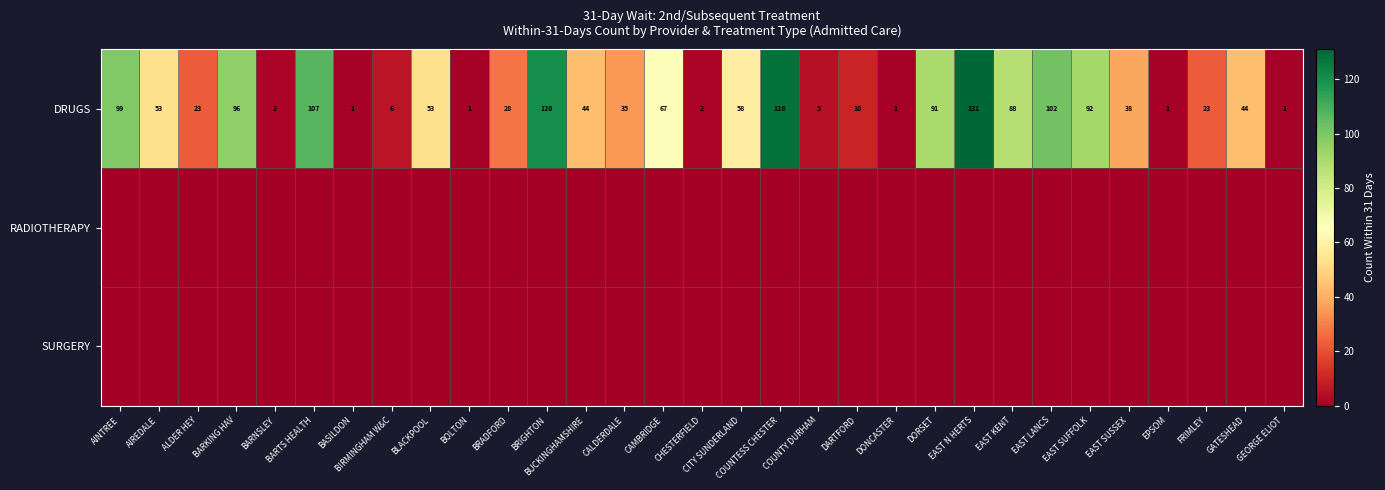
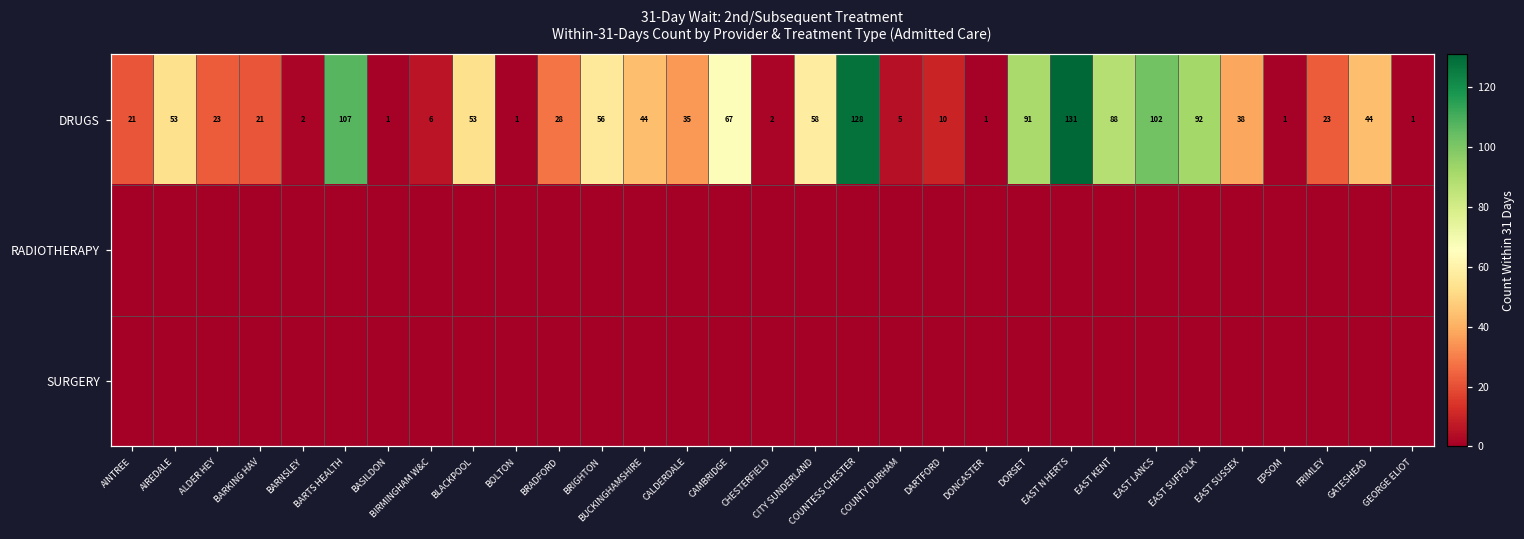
  {
    "DRUGS": {
-     "AINTREE": 99,
+     "AINTREE": 21,
      "AIREDALE": 53,
      "ALDER HEY": 23,
-     "BARKING HAV": 96,
+     "BARKING HAV": 21,
      "BARNSLEY": 2,
      "BARTS HEALTH": 107,
      "BASILDON": 1,
      "BIRMINGHAM W&C": 6,
      "BLACKPOOL": 53,
      "BOLTON": 1,
      "BRADFORD": 28,
-     "BRIGHTON": 120,
+     "BRIGHTON": 56,
      "BUCKINGHAMSHIRE": 44,
      "CALDERDALE": 35,
      "CAMBRIDGE": 67,
      "CHESTERFIELD": 2,
      "CITY SUNDERLAND": 58,
      "COUNTESS CHESTER": 128,
      "COUNTY DURHAM": 5,
      "DARTFORD": 10,
      "DONCASTER": 1,
      "DORSET": 91,
      "EAST N HERTS": 131,
      "EAST KENT": 88,
      "EAST LANCS": 102,
      "EAST SUFFOLK": 92,
      "EAST SUSSEX": 38,
      "EPSOM": 1,
      "FRIMLEY": 23,
      "GATESHEAD": 44,
      "GEORGE ELIOT": 1
    }
  }
